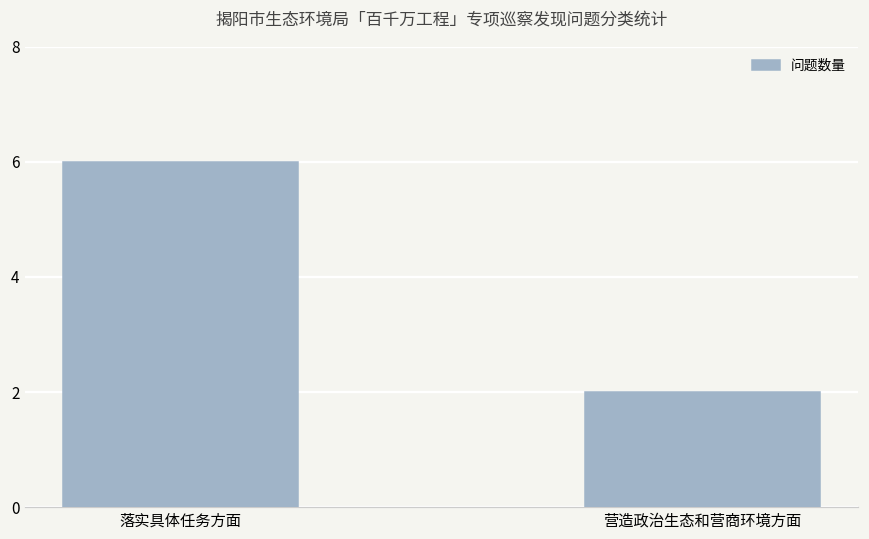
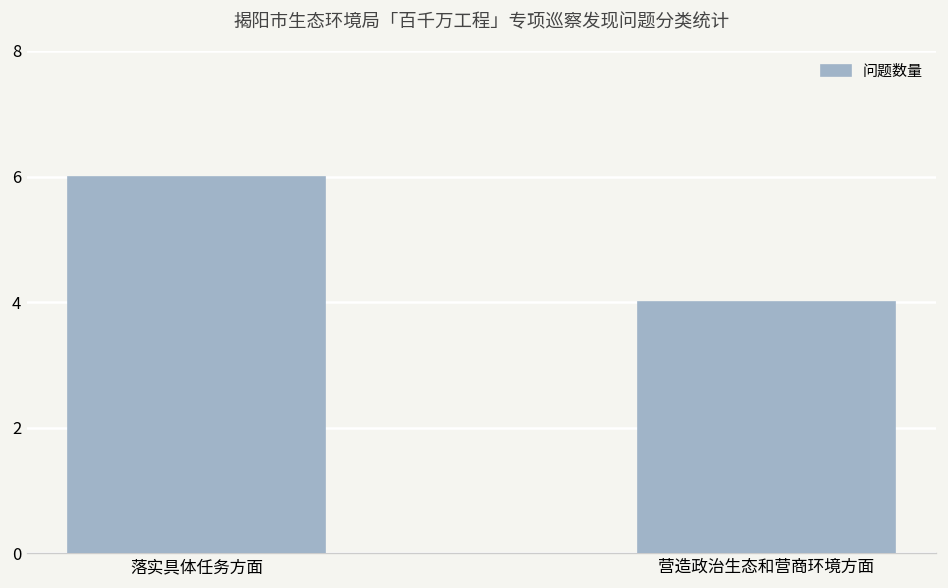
  {
    "落实具体任务方面": 6,
-   "营造政治生态和营商环境方面": 2
+   "营造政治生态和营商环境方面": 4
  }
